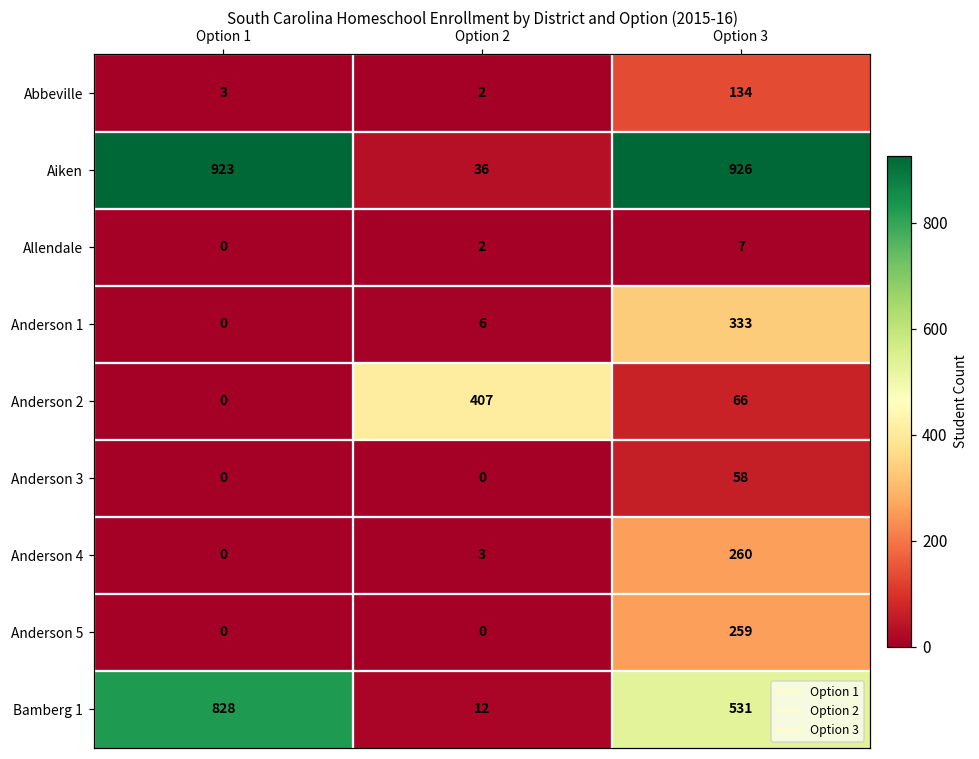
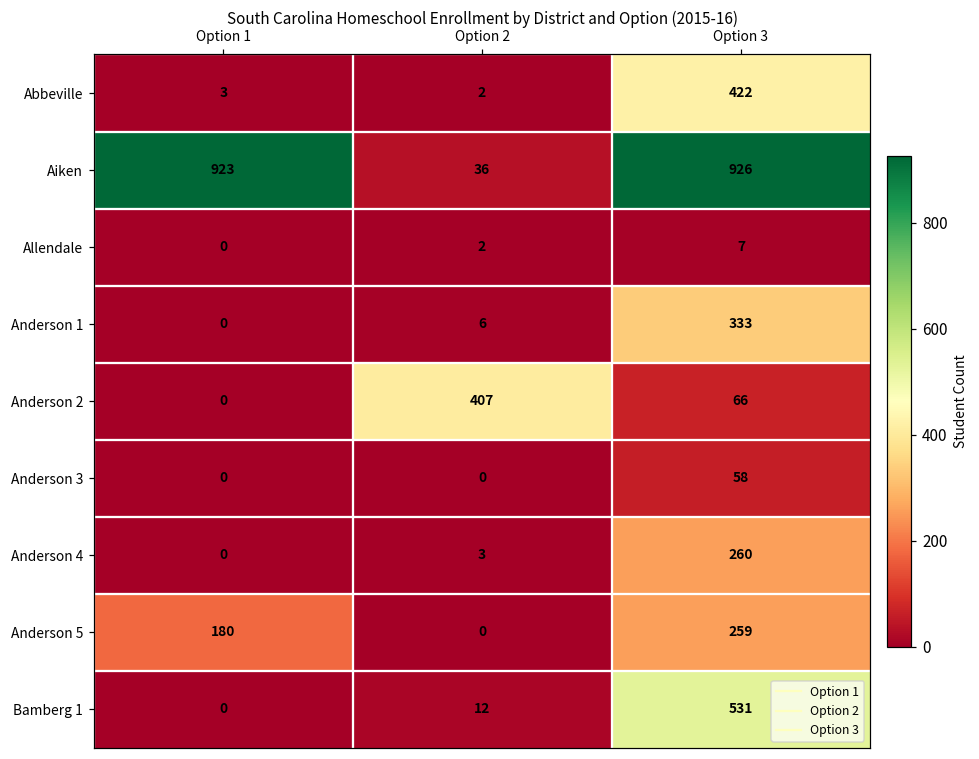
  {
    "Abbeville": {
      "Option 1": 3,
      "Option 2": 2,
-     "Option 3": 134
+     "Option 3": 422
    },
    "Aiken": {
      "Option 1": 923,
      "Option 2": 36,
      "Option 3": 926
    },
    "Allendale": {
      "Option 1": 0,
      "Option 2": 2,
      "Option 3": 7
    },
    "Anderson 1": {
      "Option 1": 0,
      "Option 2": 6,
      "Option 3": 333
    },
    "Anderson 2": {
      "Option 1": 0,
      "Option 2": 407,
      "Option 3": 66
    },
    "Anderson 3": {
      "Option 1": 0,
      "Option 2": 0,
      "Option 3": 58
    },
    "Anderson 4": {
      "Option 1": 0,
      "Option 2": 3,
      "Option 3": 260
    },
    "Anderson 5": {
-     "Option 1": 0,
+     "Option 1": 180,
      "Option 2": 0,
      "Option 3": 259
    },
    "Bamberg 1": {
-     "Option 1": 828,
+     "Option 1": 0,
      "Option 2": 12,
      "Option 3": 531
    }
  }
